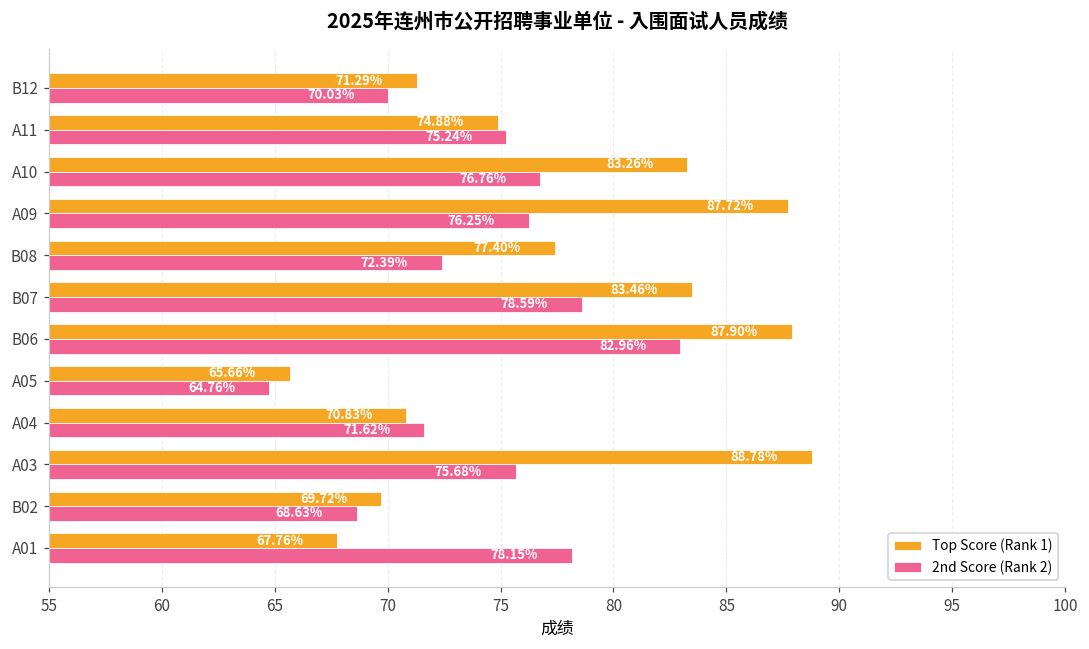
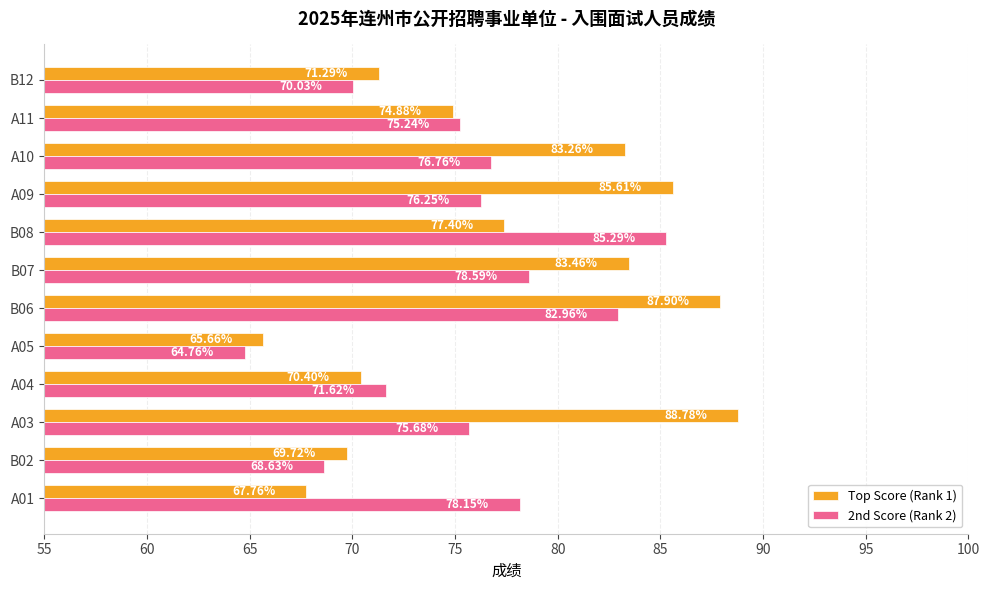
  {
    "Top Score (Rank 1)": {
      "B12": "71.29%",
      "A11": "74.88%",
      "A10": "83.26%",
-     "A09": "87.72%",
+     "A09": "85.61%",
      "B08": "77.40%",
      "B07": "83.46%",
      "B06": "87.90%",
      "A05": "65.66%",
-     "A04": "70.83%",
+     "A04": "70.40%",
      "A03": "88.78%",
      "B02": "69.72%",
      "A01": "67.76%"
    },
    "2nd Score (Rank 2)": {
      "B12": "70.03%",
      "A11": "75.24%",
      "A10": "76.76%",
      "A09": "76.25%",
-     "B08": "72.39%",
+     "B08": "85.29%",
      "B07": "78.59%",
      "B06": "82.96%",
      "A05": "64.76%",
      "A04": "71.62%",
      "A03": "75.68%",
      "B02": "68.63%",
      "A01": "78.15%"
    }
  }
